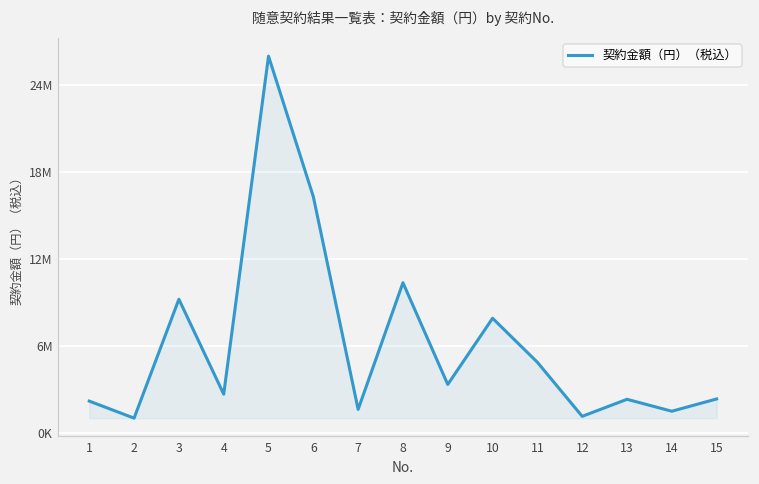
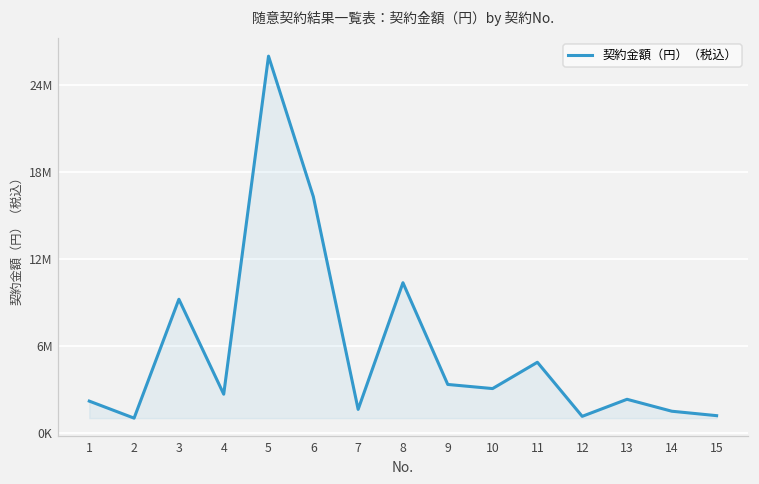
  {
    "1": 2200000,
    "2": 1000000,
    "3": 9200000,
    "4": 2700000,
    "5": 26000000,
    "6": 16300000,
    "7": 1600000,
    "8": 10400000,
    "9": 3300000,
-   "10": 7900000,
+   "10": 3100000,
    "11": 4900000,
    "12": 1100000,
    "13": 2300000,
    "14": 1500000,
-   "15": 2300000
+   "15": 1200000
  }
